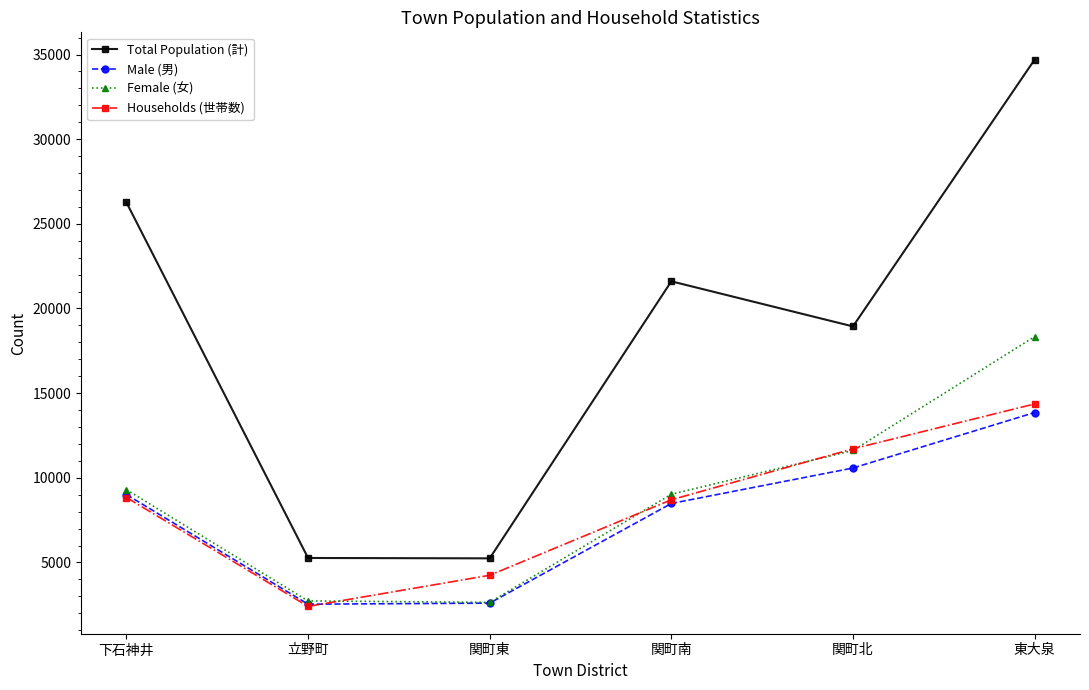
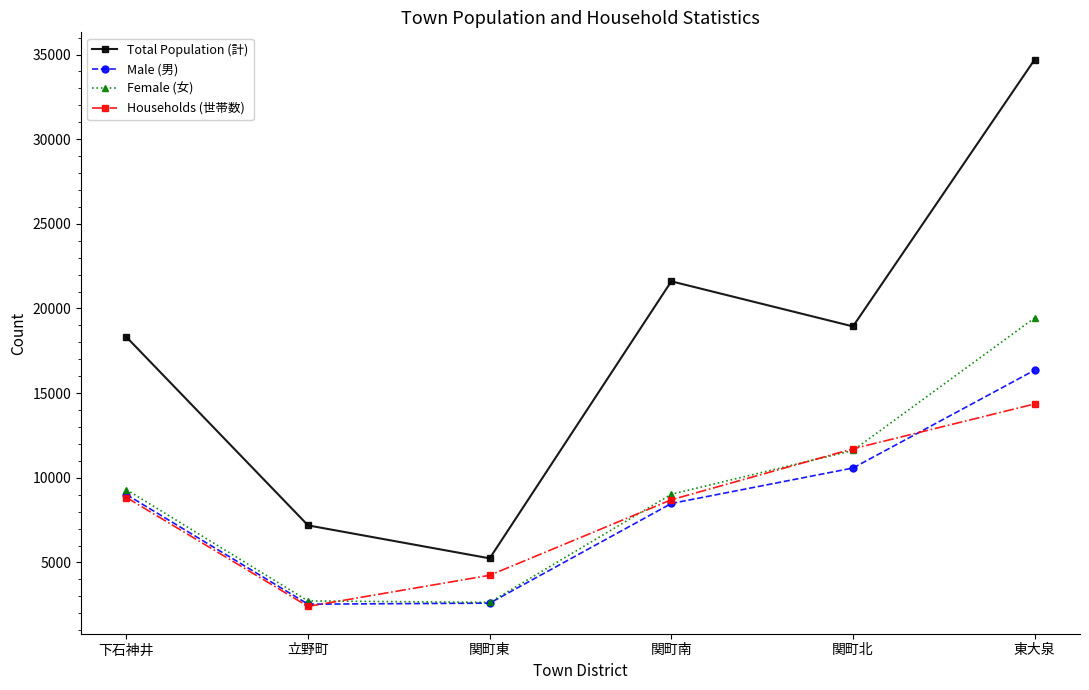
  {
    "Total Population (計)": {
-     "下石神井": 26300,
-     "立野町": 5300,
+     "下石神井": 18300,
+     "立野町": 7200,
      "関町東": 5200,
      "関町南": 21600,
      "関町北": 18900,
      "東大泉": 34700
    },
    "Male (男)": {
      "下石神井": 9000,
      "関町南": 8500,
      "関町北": 10600,
-     "東大泉": 13900
+     "東大泉": 16400
    },
    "Female (女)": {
      "下石神井": 9300,
      "立野町": 2700,
      "関町南": 9000,
-     "東大泉": 18300
+     "東大泉": 19400
    },
    "Households (世帯数)": {
      "下石神井": 8800,
      "関町東": 4200,
      "関町南": 8700,
      "東大泉": 14400
    }
  }
